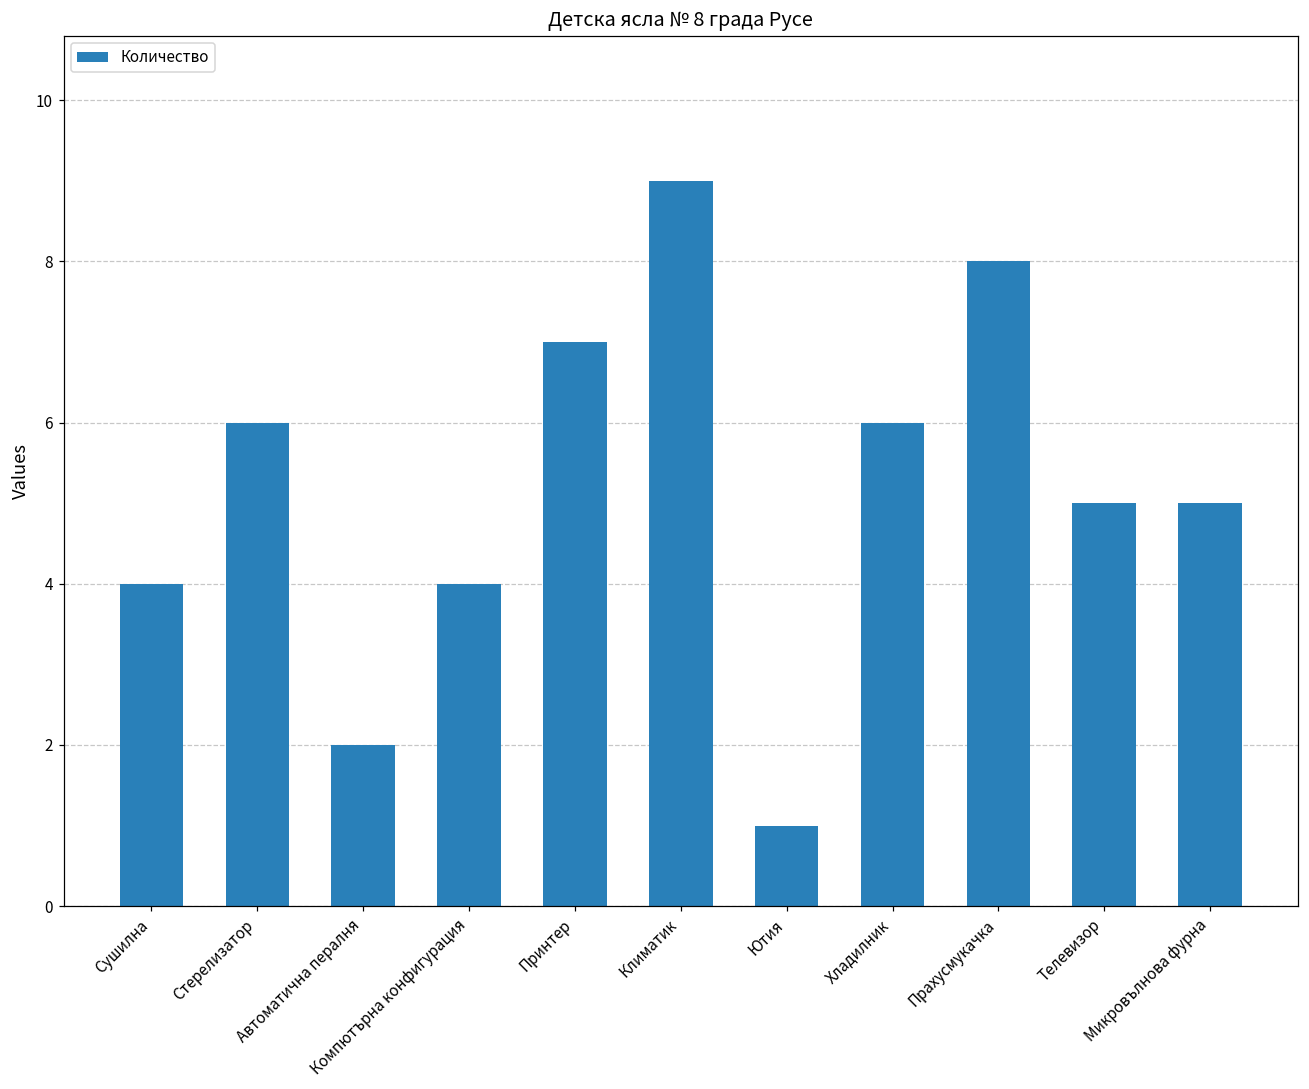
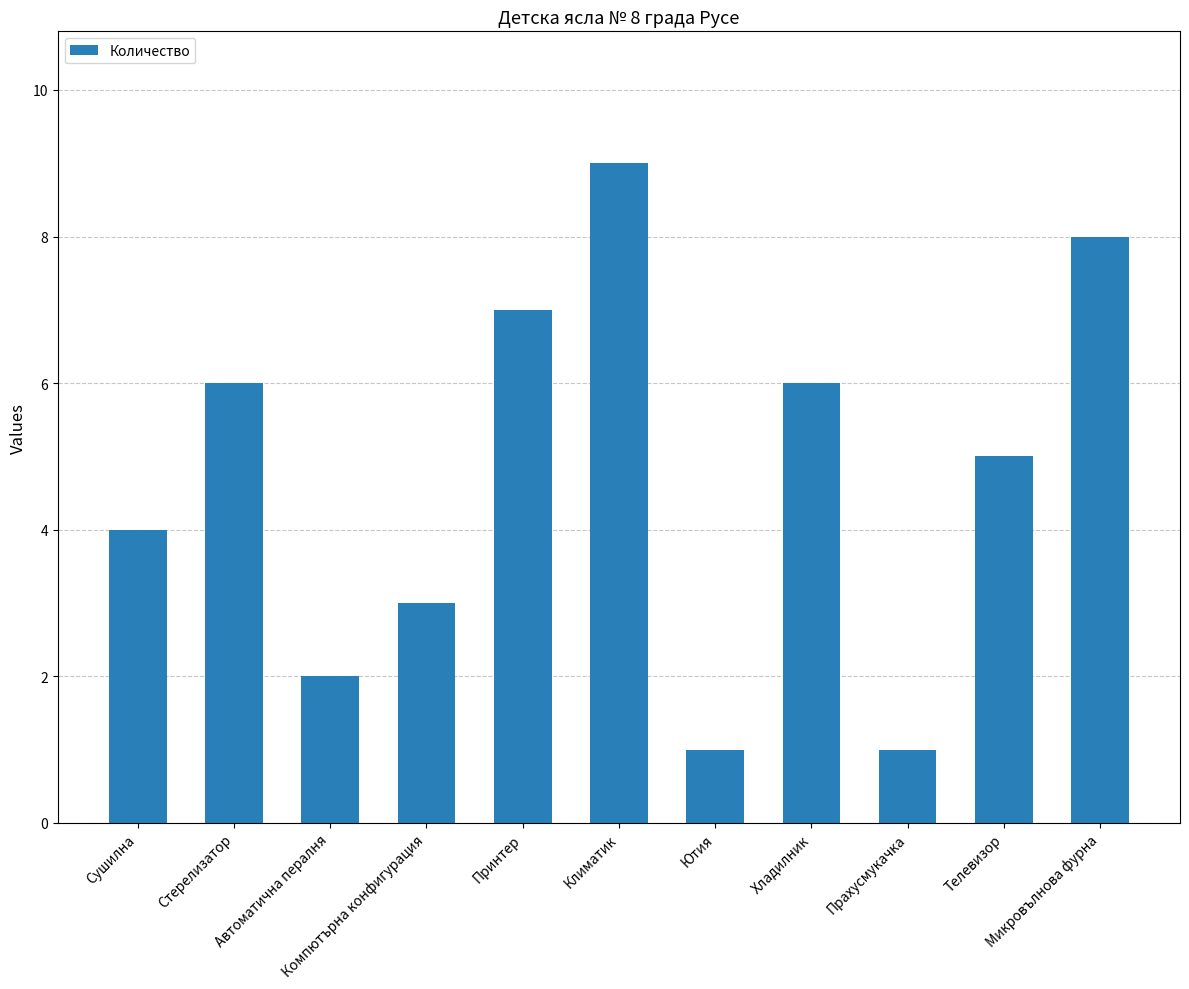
  {
    "Сушилна": 4,
    "Стерелизатор": 6,
    "Автоматична пералня": 2,
-   "Компютърна конфигурация": 4,
+   "Компютърна конфигурация": 3,
    "Принтер": 7,
    "Климатик": 9,
    "Ютия": 1,
    "Хладилник": 6,
-   "Прахусмукачка": 8,
+   "Прахусмукачка": 1,
    "Телевизор": 5,
-   "Микровълнова фурна": 5
+   "Микровълнова фурна": 8
  }
